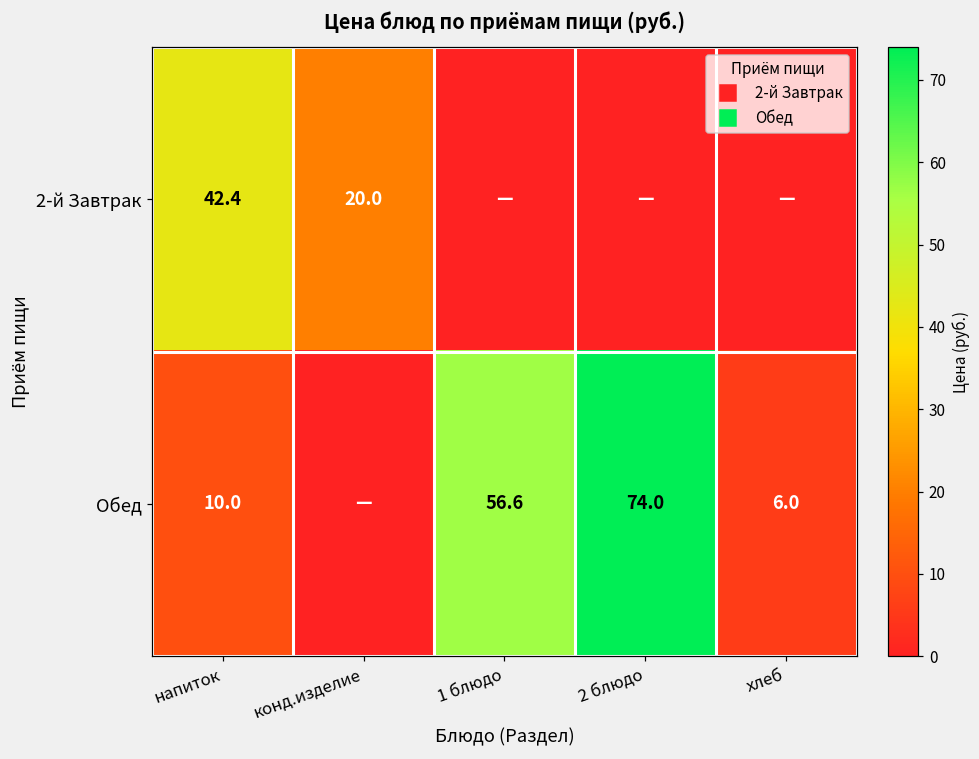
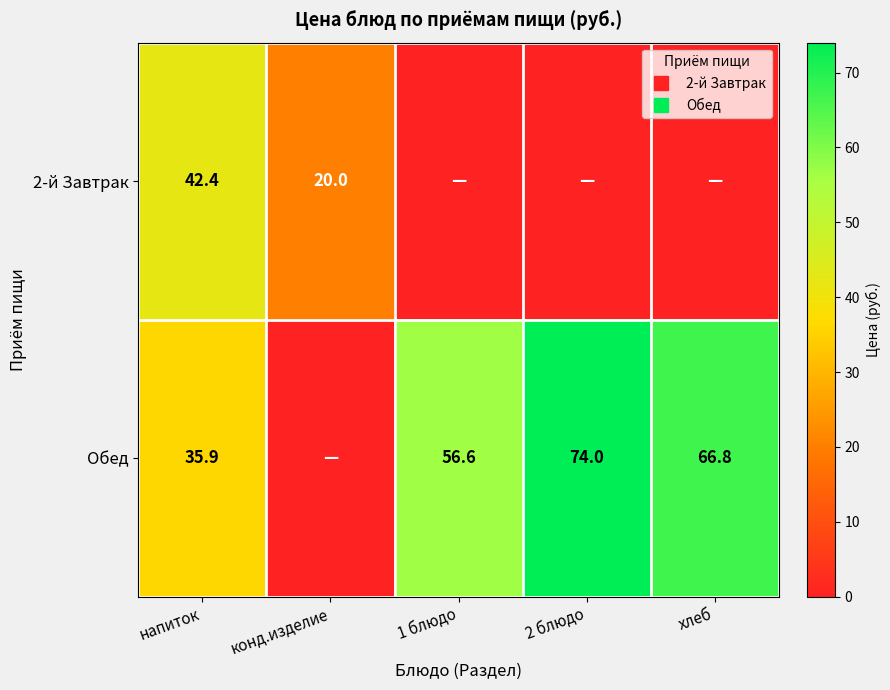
  {
    "2-й Завтрак": {
      "напиток": 42.4,
      "конд.изделие": 20.0
    },
    "Обед": {
-     "напиток": 10.0,
+     "напиток": 35.9,
      "1 блюдо": 56.6,
      "2 блюдо": 74.0,
-     "хлеб": 6.0
+     "хлеб": 66.8
    }
  }
